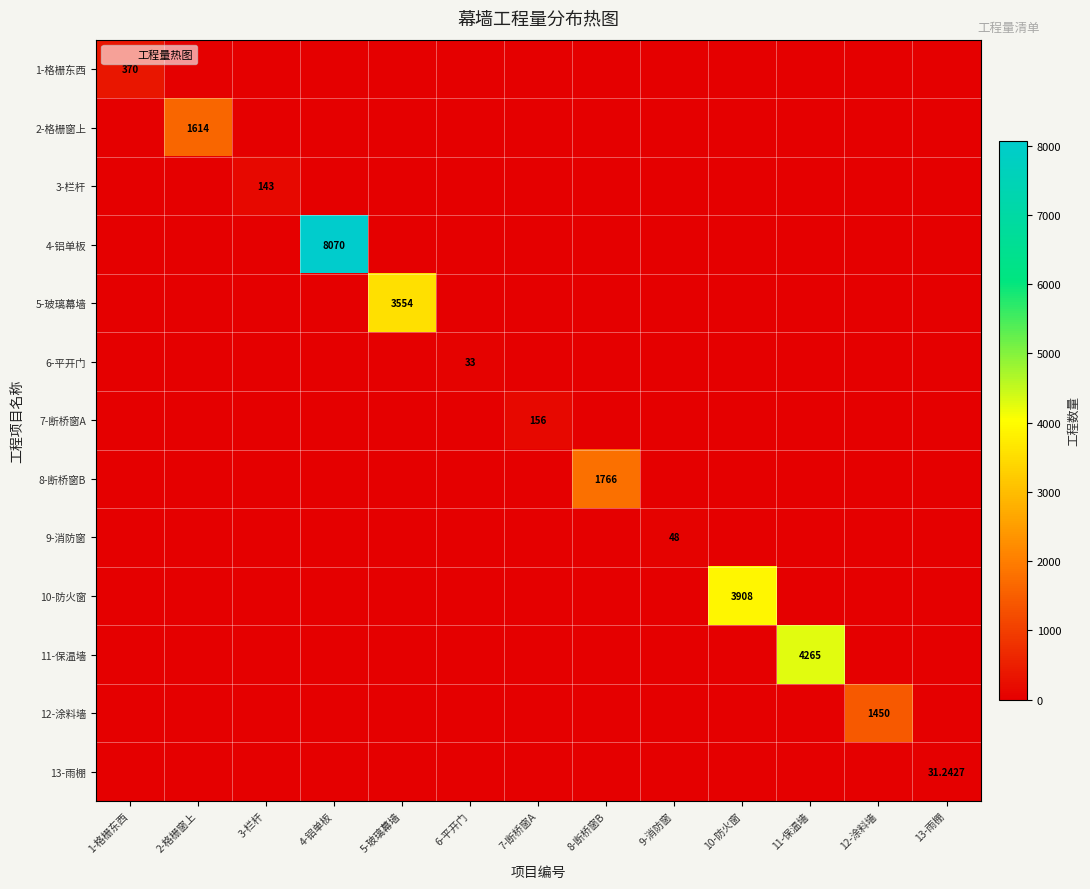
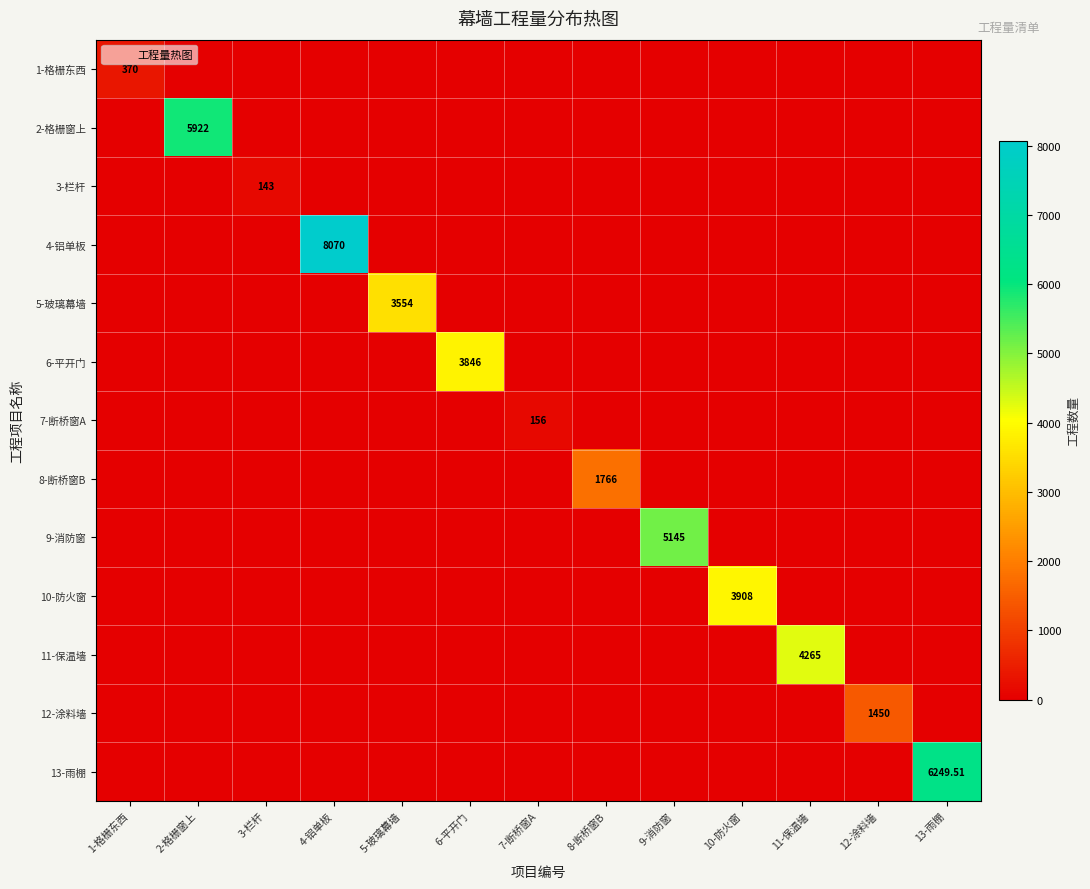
  {
    "2-格栅窗上": {
-     "2-格栅窗上": 1614
+     "2-格栅窗上": 5922
    },
    "3-栏杆": {
      "3-栏杆": 143
    },
    "4-铝单板": {
      "4-铝单板": 8070
    },
    "5-玻璃幕墙": {
      "5-玻璃幕墙": 3554
    },
    "6-平开门": {
-     "6-平开门": 33
+     "6-平开门": 3846
    },
    "7-断桥窗A": {
      "7-断桥窗A": 156
    },
    "8-断桥窗B": {
      "8-断桥窗B": 1766
    },
    "9-消防窗": {
-     "9-消防窗": 48
+     "9-消防窗": 5145
    },
    "10-防火窗": {
      "10-防火窗": 3908
    },
    "11-保温墙": {
      "11-保温墙": 4265
    },
    "12-涂料墙": {
      "12-涂料墙": 1450
    },
    "13-雨棚": {
-     "13-雨棚": 31.2427
+     "13-雨棚": 6249.51
    }
  }
